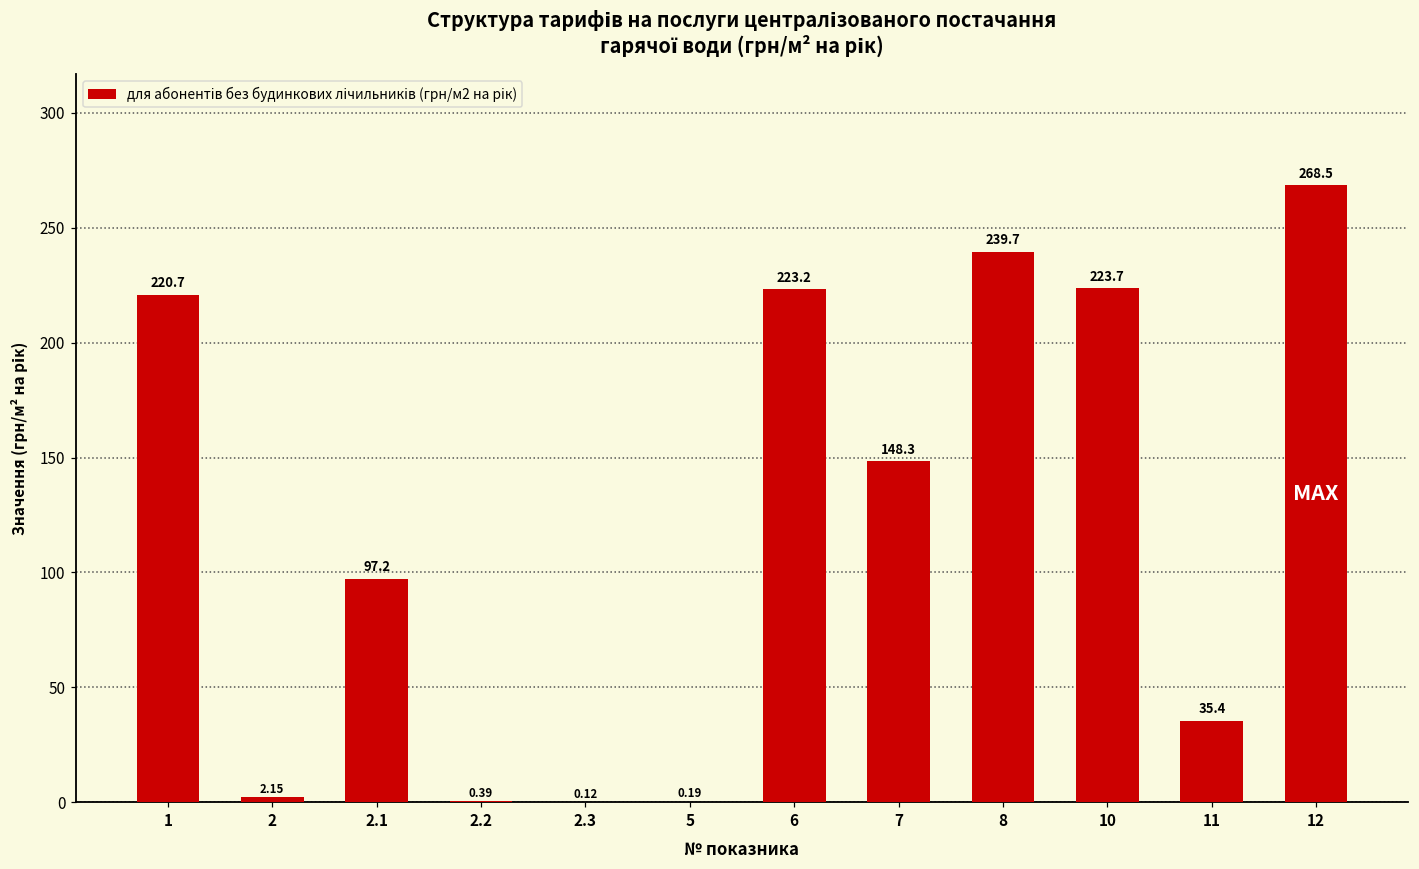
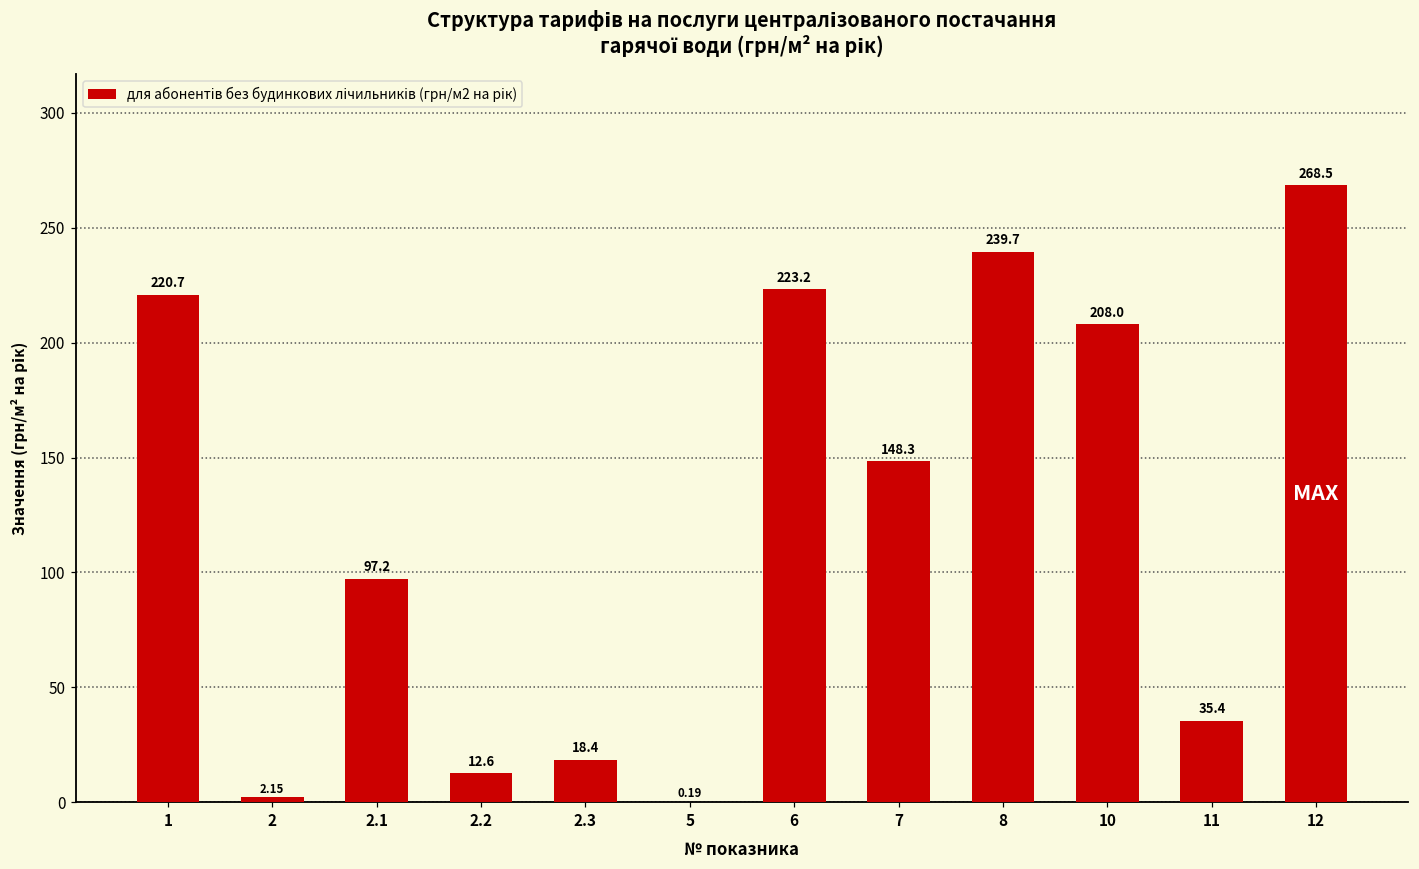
  {
    "1": 220.7,
    "2": 2.15,
    "2.1": 97.2,
-   "2.2": 0.39,
-   "2.3": 0.12,
+   "2.2": 12.6,
+   "2.3": 18.4,
    "5": 0.19,
    "6": 223.2,
    "7": 148.3,
    "8": 239.7,
-   "10": 223.7,
+   "10": 208.0,
    "11": 35.4,
    "12": 268.5
  }
